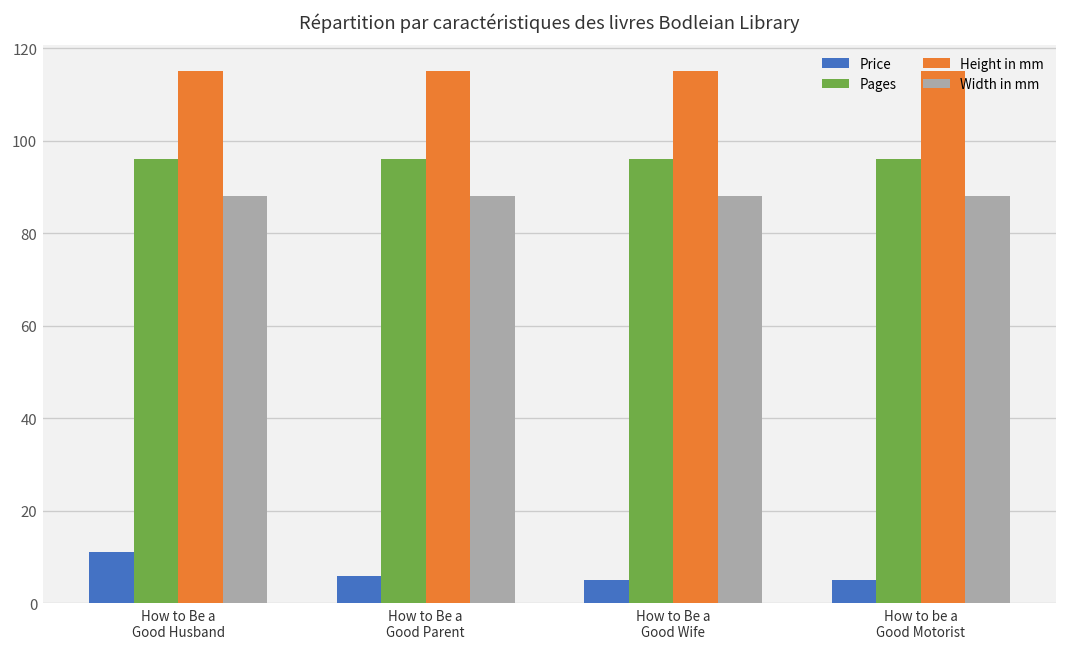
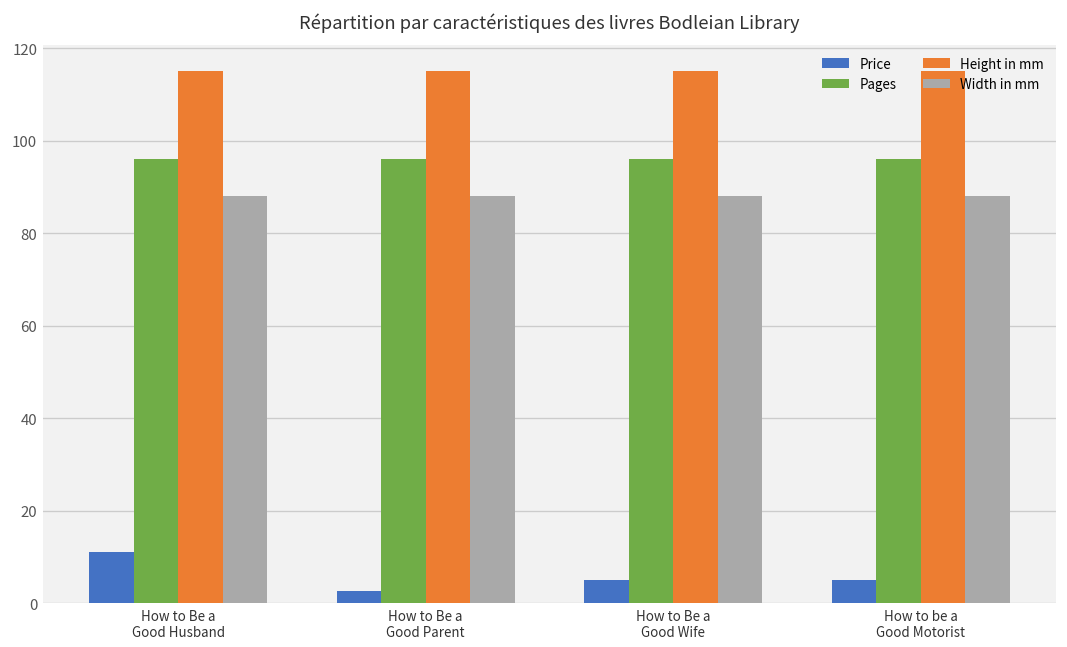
  {
    "Price": {
      "How to Be a Good Husband": 11,
-     "How to Be a Good Parent": 6,
+     "How to Be a Good Parent": 3,
      "How to Be a Good Wife": 5,
      "How to be a Good Motorist": 5
    },
    "Pages": {
      "How to Be a Good Husband": 96,
      "How to Be a Good Parent": 96,
      "How to Be a Good Wife": 96,
      "How to be a Good Motorist": 96
    },
    "Height in mm": {
      "How to Be a Good Husband": 115,
      "How to Be a Good Parent": 115,
      "How to Be a Good Wife": 115,
      "How to be a Good Motorist": 115
    },
    "Width in mm": {
      "How to Be a Good Husband": 88,
      "How to Be a Good Parent": 88,
      "How to Be a Good Wife": 88,
      "How to be a Good Motorist": 88
    }
  }
